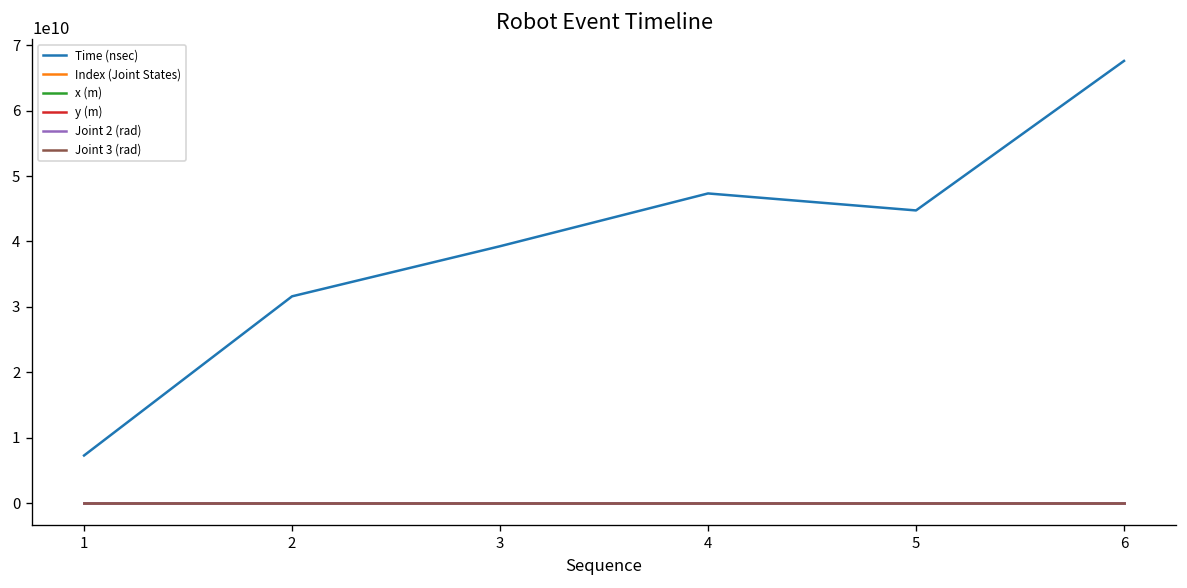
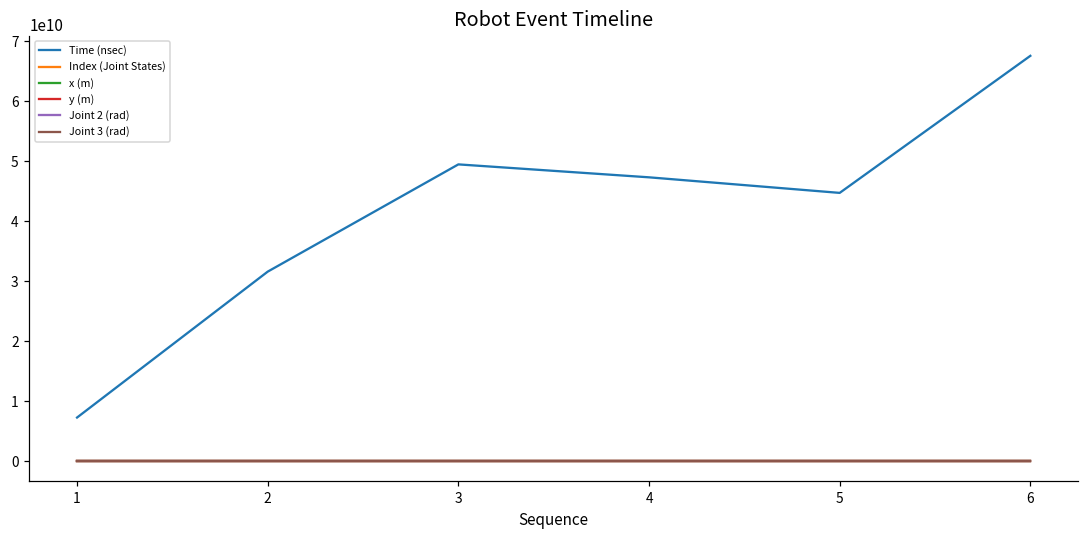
  {
    "Time (nsec)": {
      "1": 7000000000,
      "2": 32000000000,
-     "3": 39000000000,
+     "3": 50000000000,
      "4": 47000000000,
      "5": 45000000000,
      "6": 68000000000
    },
    "Joint 3 (rad)": {
      "1": 0,
      "2": 0,
      "3": 0,
      "4": 0,
      "5": 0,
      "6": 0
    }
  }
